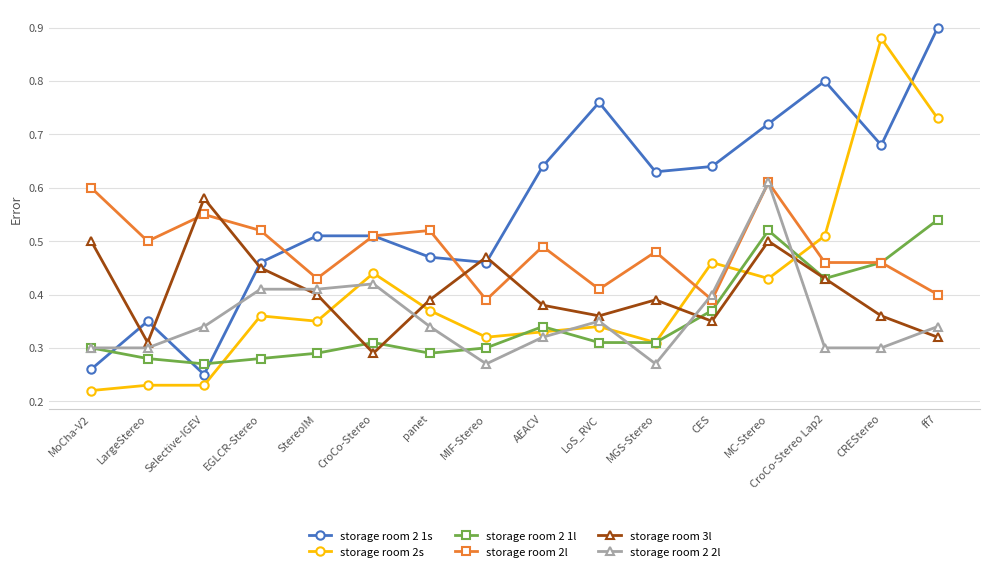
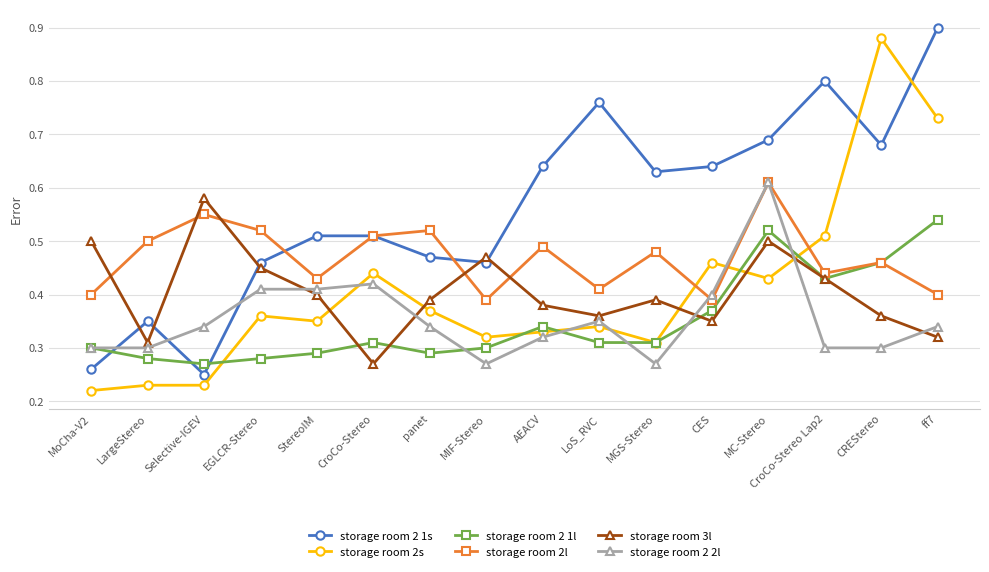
  {
    "storage room 2 1s": {
      "MoCha-V2": 0.26,
      "LargeStereo": 0.35,
      "Selective-IGEV": 0.25,
      "EGLCR-Stereo": 0.46,
      "StereoIM": 0.51,
      "panet": 0.47,
      "MIF-Stereo": 0.46,
      "AEACV": 0.64,
      "LoS_RVC": 0.76,
      "MGS-Stereo": 0.63,
      "CES": 0.64,
-     "MC-Stereo": 0.72,
+     "MC-Stereo": 0.69,
      "CroCo-Stereo Lap2": 0.80,
      "CREStereo": 0.68,
      "ff7": 0.90
    },
    "storage room 2s": {
      "MoCha-V2": 0.22,
      "LargeStereo": 0.23,
      "Selective-IGEV": 0.23,
      "EGLCR-Stereo": 0.36,
      "StereoIM": 0.35,
      "CroCo-Stereo": 0.44,
      "panet": 0.37,
      "MIF-Stereo": 0.32,
      "AEACV": 0.33,
      "LoS_RVC": 0.34,
      "CES": 0.46,
      "MC-Stereo": 0.43,
      "CroCo-Stereo Lap2": 0.51,
      "CREStereo": 0.88,
      "ff7": 0.73
    },
    "storage room 2 1l": {
      "LargeStereo": 0.28,
      "Selective-IGEV": 0.27,
      "EGLCR-Stereo": 0.28,
      "StereoIM": 0.29,
      "CroCo-Stereo": 0.31,
      "panet": 0.29,
      "MIF-Stereo": 0.30,
      "AEACV": 0.34,
      "LoS_RVC": 0.31,
      "CES": 0.37,
      "MC-Stereo": 0.52,
      "ff7": 0.54
    },
    "storage room 2l": {
-     "MoCha-V2": 0.6,
+     "MoCha-V2": 0.4,
      "LargeStereo": 0.50,
      "Selective-IGEV": 0.55,
      "EGLCR-Stereo": 0.52,
      "StereoIM": 0.43,
      "panet": 0.52,
      "MIF-Stereo": 0.39,
      "AEACV": 0.49,
      "LoS_RVC": 0.41,
      "MGS-Stereo": 0.48,
      "CES": 0.39,
-     "CroCo-Stereo Lap2": 0.46,
+     "CroCo-Stereo Lap2": 0.44,
      "ff7": 0.40
    },
    "storage room 3l": {
      "MoCha-V2": 0.50,
      "LargeStereo": 0.31,
      "Selective-IGEV": 0.58,
      "EGLCR-Stereo": 0.45,
      "StereoIM": 0.40,
-     "CroCo-Stereo": 0.29,
+     "CroCo-Stereo": 0.27,
      "panet": 0.39,
      "MIF-Stereo": 0.47,
      "AEACV": 0.38,
      "LoS_RVC": 0.36,
      "MGS-Stereo": 0.39,
      "CES": 0.35,
      "MC-Stereo": 0.50,
      "CREStereo": 0.36,
      "ff7": 0.32
    },
    "storage room 2 2l": {
      "LargeStereo": 0.30,
      "Selective-IGEV": 0.34,
      "EGLCR-Stereo": 0.41,
      "StereoIM": 0.41,
      "CroCo-Stereo": 0.42,
      "panet": 0.34,
      "MIF-Stereo": 0.27,
      "AEACV": 0.32,
      "LoS_RVC": 0.35,
      "MGS-Stereo": 0.27,
      "CES": 0.40,
      "CroCo-Stereo Lap2": 0.30,
      "CREStereo": 0.30,
      "ff7": 0.34
    }
  }
